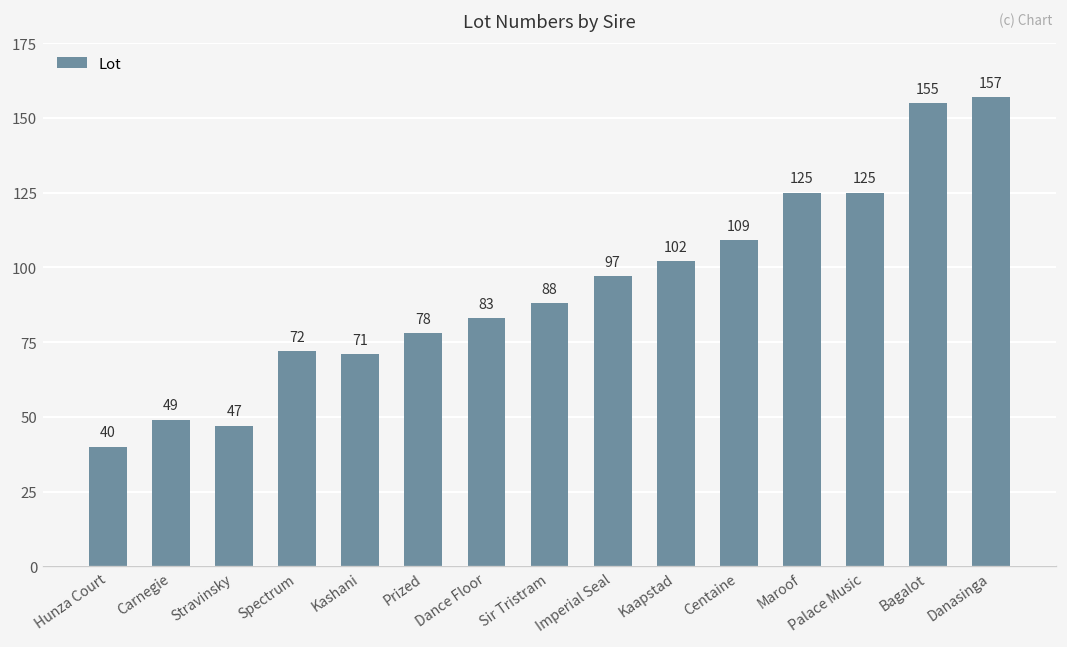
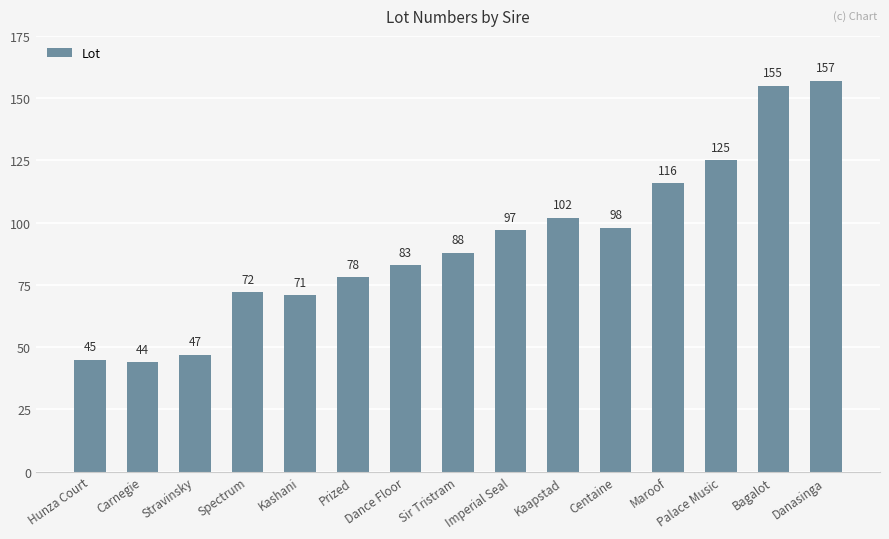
  {
-   "Hunza Court": 40,
-   "Carnegie": 49,
+   "Hunza Court": 45,
+   "Carnegie": 44,
    "Stravinsky": 47,
    "Spectrum": 72,
    "Kashani": 71,
    "Prized": 78,
    "Dance Floor": 83,
    "Sir Tristram": 88,
    "Imperial Seal": 97,
    "Kaapstad": 102,
-   "Centaine": 109,
-   "Maroof": 125,
+   "Centaine": 98,
+   "Maroof": 116,
    "Palace Music": 125,
    "Bagalot": 155,
    "Danasinga": 157
  }
